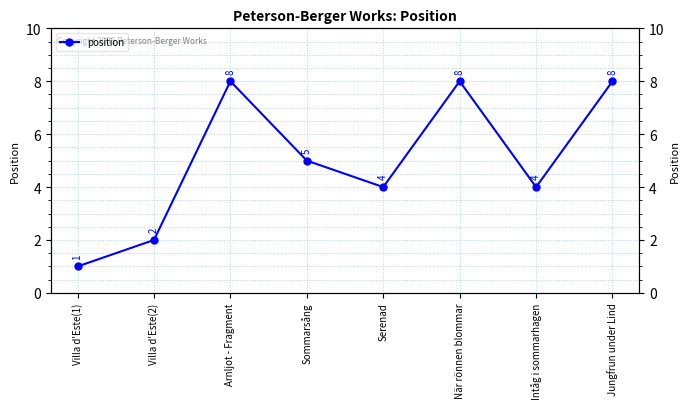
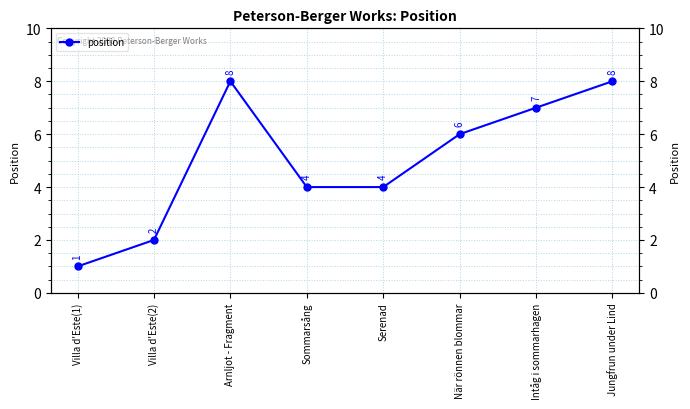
  {
    "Villa d'Este(1)": 1,
    "Villa d'Este(2)": 2,
    "Arnljot - Fragment": 8,
-   "Sommarsång": 5,
+   "Sommarsång": 4,
    "Serenad": 4,
-   "När rönnen blommar": 8,
-   "Intåg i sommarhagen": 4,
+   "När rönnen blommar": 6,
+   "Intåg i sommarhagen": 7,
    "Jungfrun under Lind": 8
  }
